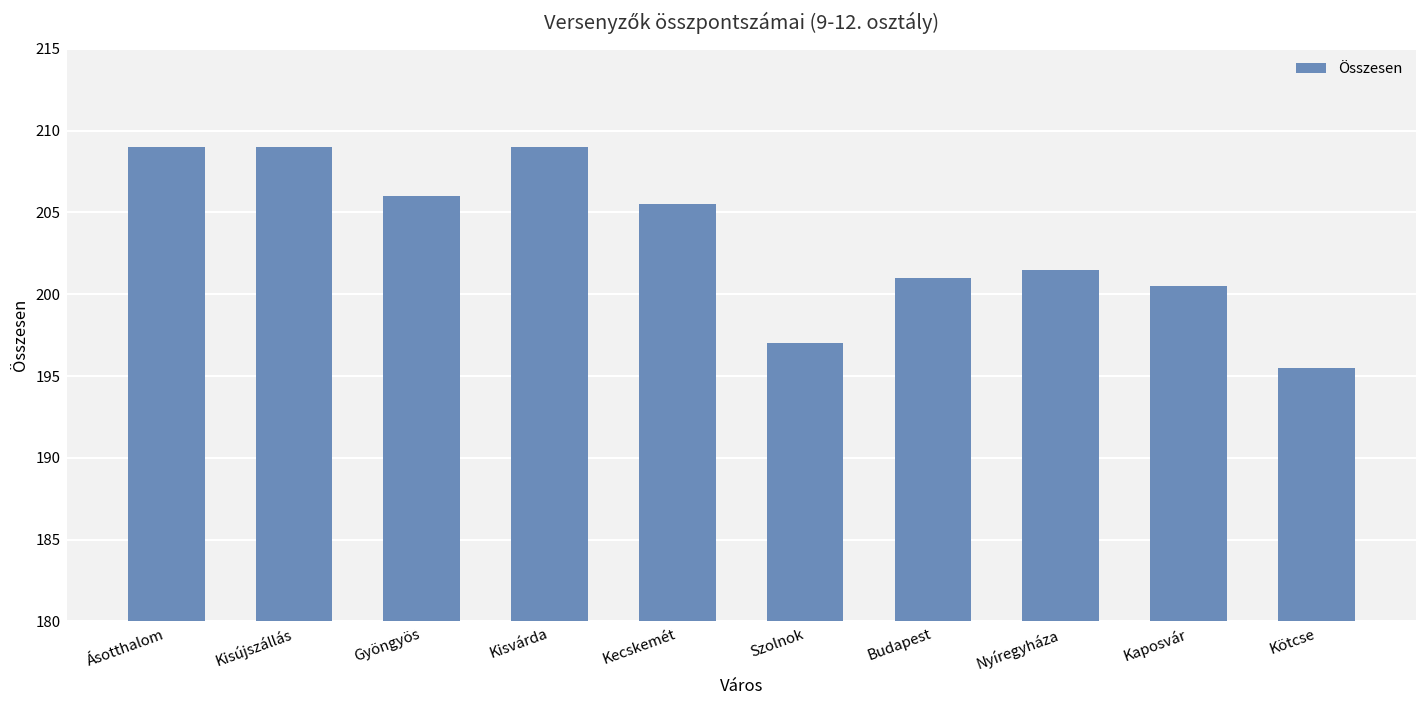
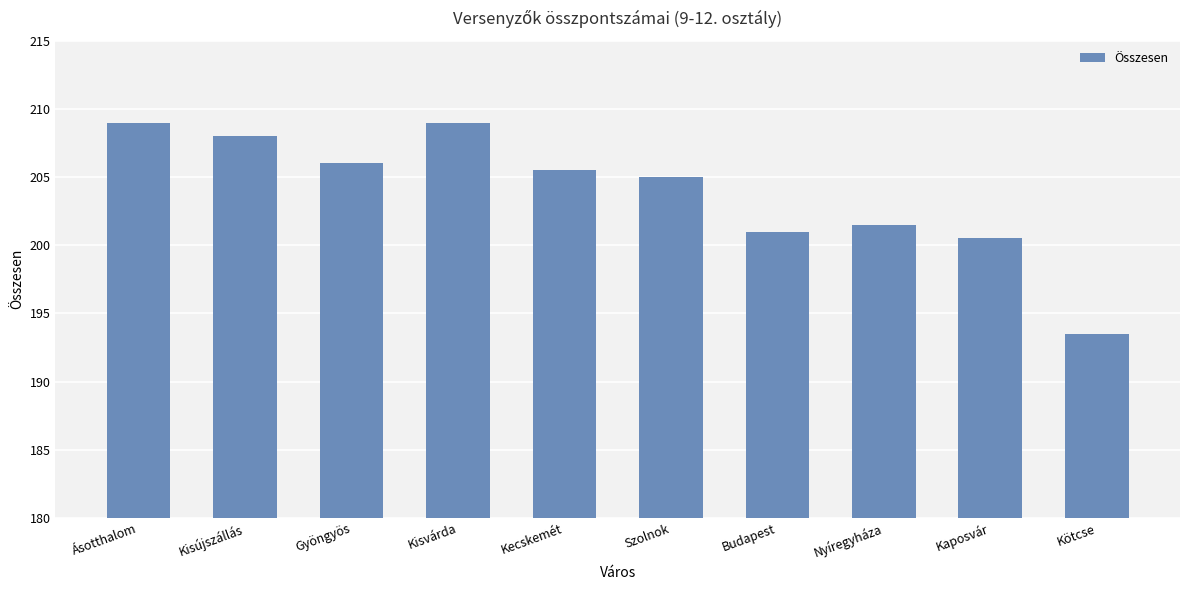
  {
    "Ásotthalom": 209.0,
-   "Kisújszállás": 209,
+   "Kisújszállás": 208,
    "Gyöngyös": 206.0,
    "Kisvárda": 209.0,
    "Kecskemét": 205.5,
-   "Szolnok": 197,
+   "Szolnok": 205,
    "Budapest": 201.0,
    "Nyíregyháza": 201.5,
    "Kaposvár": 200.5,
-   "Kötcse": 195.5
+   "Kötcse": 193.5
  }
